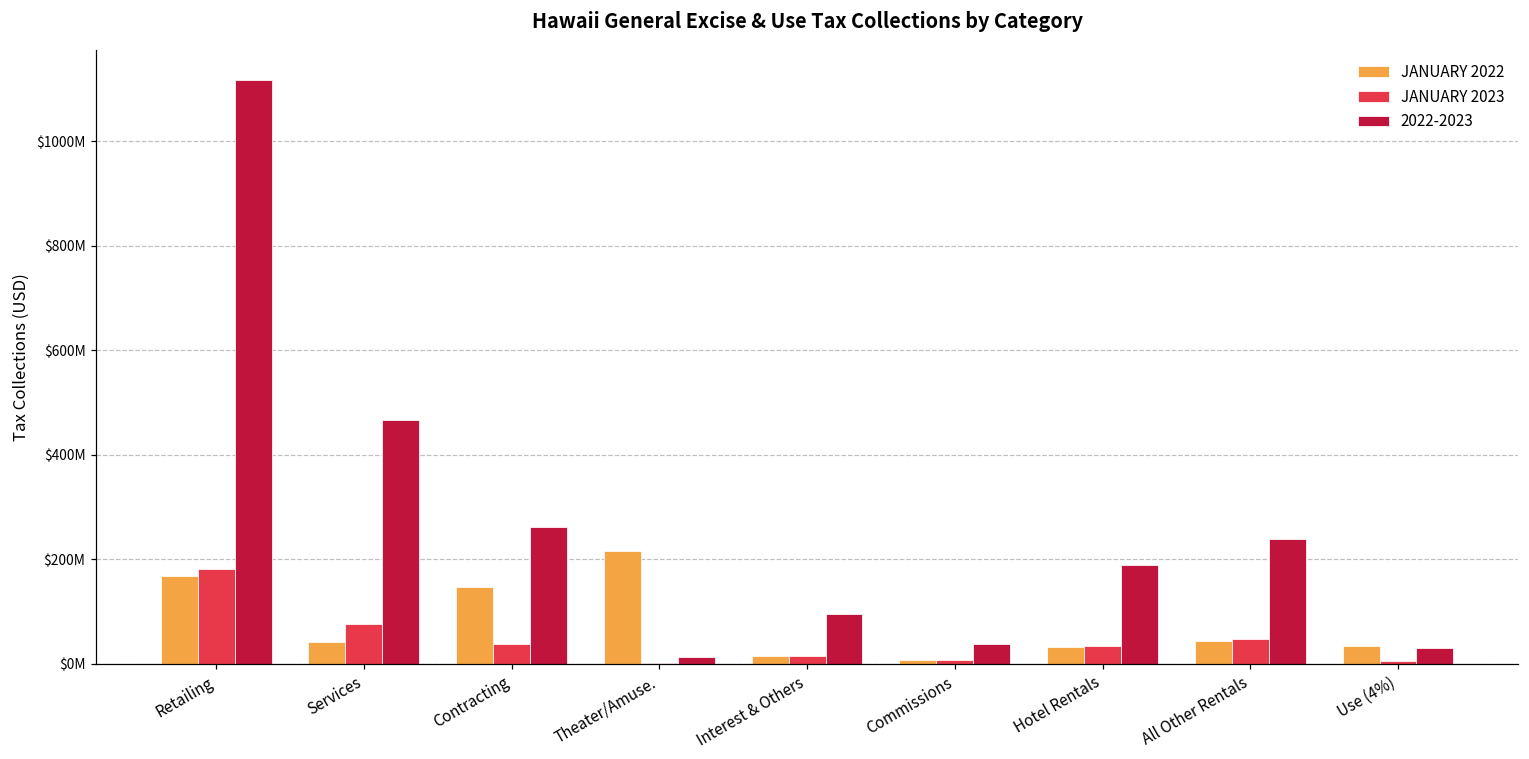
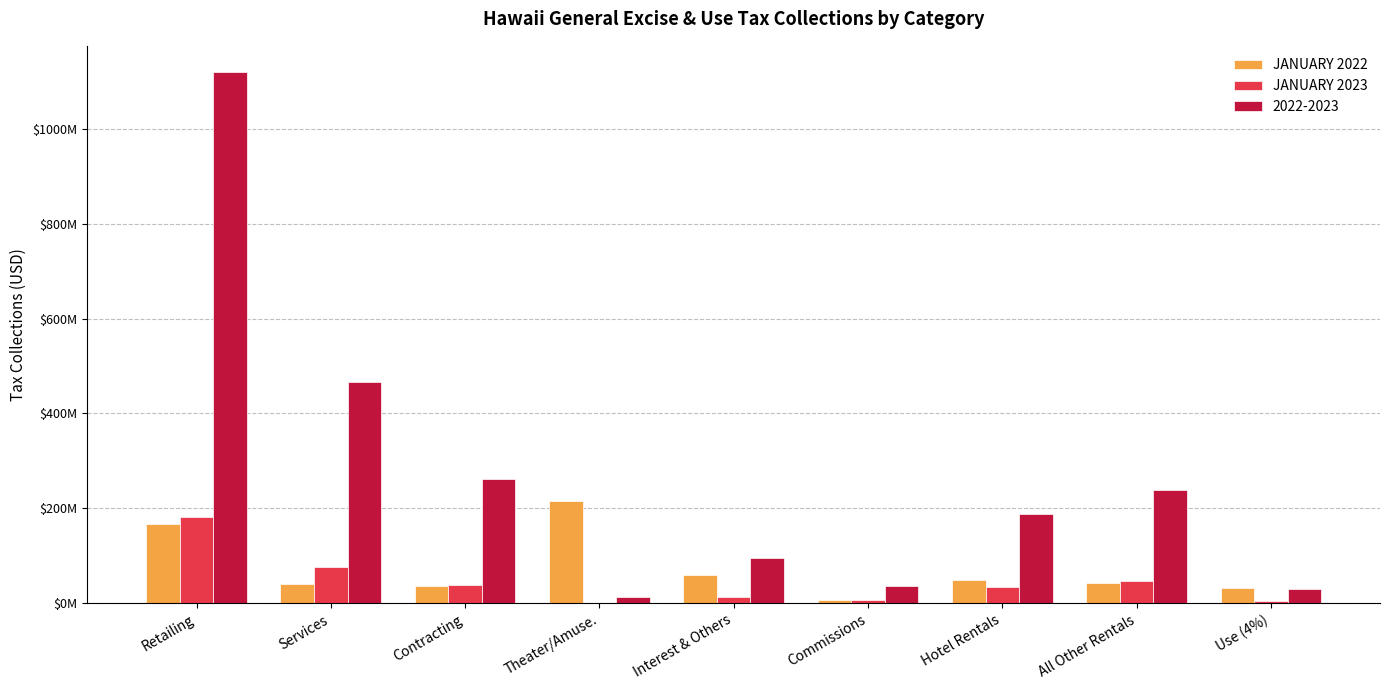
  {
    "JANUARY 2022": {
      "Retailing": "$170000000",
      "Services": "$40000000",
-     "Contracting": "$150000000",
+     "Contracting": "$40000000",
      "Theater/Amuse.": "$220000000",
-     "Interest & Others": "$10000000",
+     "Interest & Others": "$60000000",
      "Commissions": "$10000000",
-     "Hotel Rentals": "$30000000",
+     "Hotel Rentals": "$50000000",
      "All Other Rentals": "$40000000",
      "Use (4%)": "$30000000"
    }
  }
